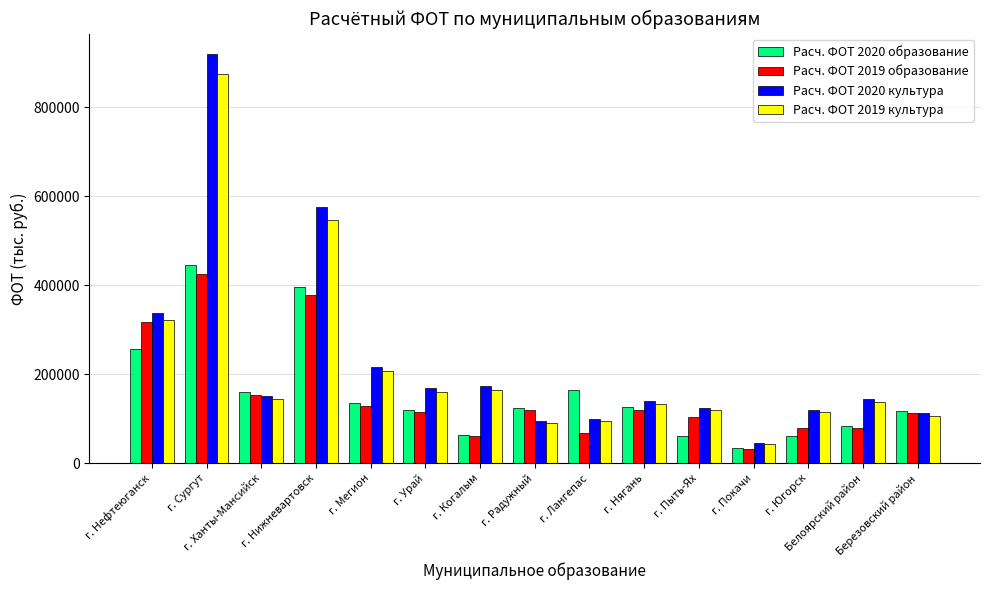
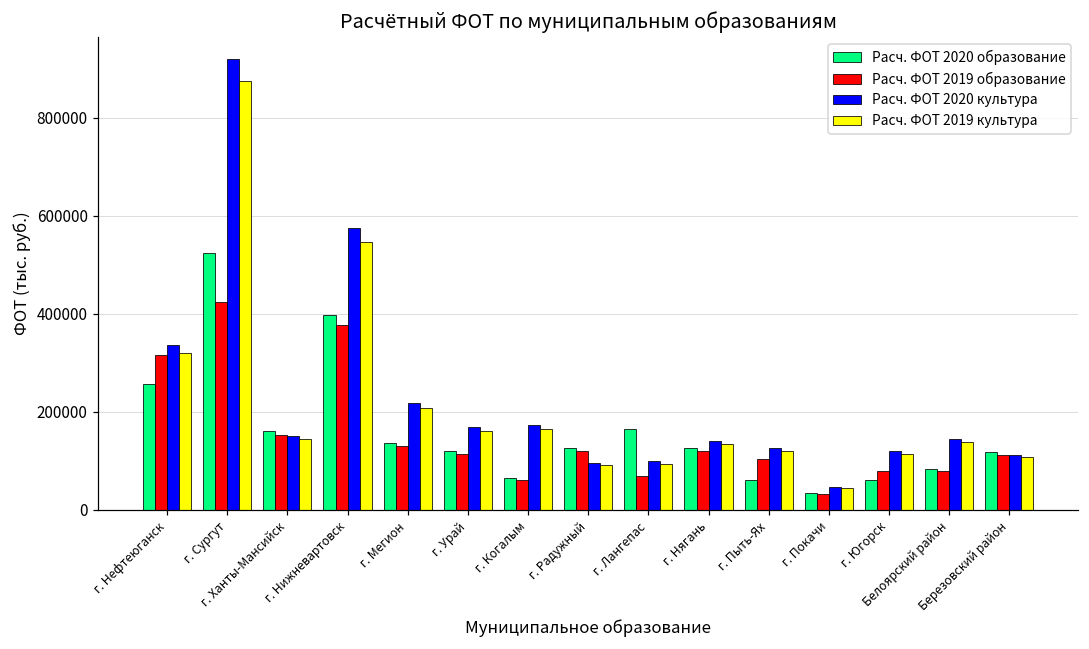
  {
    "Расч. ФОТ 2020 образование": {
      "г. Нефтеюганск": 260000,
-     "г. Сургут": 450000,
+     "г. Сургут": 520000,
      "г. Ханты-Мансийск": 160000,
      "г. Нижневартовск": 400000,
      "г. Мегион": 140000,
      "г. Урай": 120000,
      "г. Когалым": 60000,
      "г. Радужный": 130000,
      "г. Лангепас": 160000,
      "г. Нягань": 130000,
      "г. Пыть-Ях": 60000,
      "г. Покачи": 30000,
      "г. Югорск": 60000,
      "Белоярский район": 80000,
      "Березовский район": 120000
    },
    "Расч. ФОТ 2019 образование": {
      "г. Нефтеюганск": 320000,
      "г. Сургут": 420000,
      "г. Ханты-Мансийск": 150000,
      "г. Нижневартовск": 380000,
      "г. Мегион": 130000,
      "г. Урай": 110000,
      "г. Когалым": 60000,
      "г. Радужный": 120000,
      "г. Лангепас": 70000,
      "г. Нягань": 120000,
      "г. Пыть-Ях": 100000,
      "г. Покачи": 30000,
      "г. Югорск": 80000,
      "Белоярский район": 80000,
      "Березовский район": 110000
    },
    "Расч. ФОТ 2020 культура": {
      "г. Нефтеюганск": 340000,
      "г. Сургут": 920000,
      "г. Ханты-Мансийск": 150000,
      "г. Нижневартовск": 570000,
      "г. Мегион": 220000,
      "г. Урай": 170000,
      "г. Когалым": 170000,
      "г. Радужный": 100000,
      "г. Лангепас": 100000,
      "г. Нягань": 140000,
      "г. Пыть-Ях": 130000,
      "г. Покачи": 50000,
      "г. Югорск": 120000,
      "Белоярский район": 140000,
      "Березовский район": 110000
    },
    "Расч. ФОТ 2019 культура": {
      "г. Нефтеюганск": 320000,
      "г. Сургут": 880000,
      "г. Ханты-Мансийск": 140000,
      "г. Нижневартовск": 550000,
      "г. Мегион": 210000,
      "г. Урай": 160000,
      "г. Когалым": 170000,
      "г. Радужный": 90000,
      "г. Лангепас": 90000,
      "г. Нягань": 130000,
      "г. Пыть-Ях": 120000,
      "г. Покачи": 40000,
      "г. Югорск": 110000,
      "Белоярский район": 140000,
      "Березовский район": 110000
    }
  }
